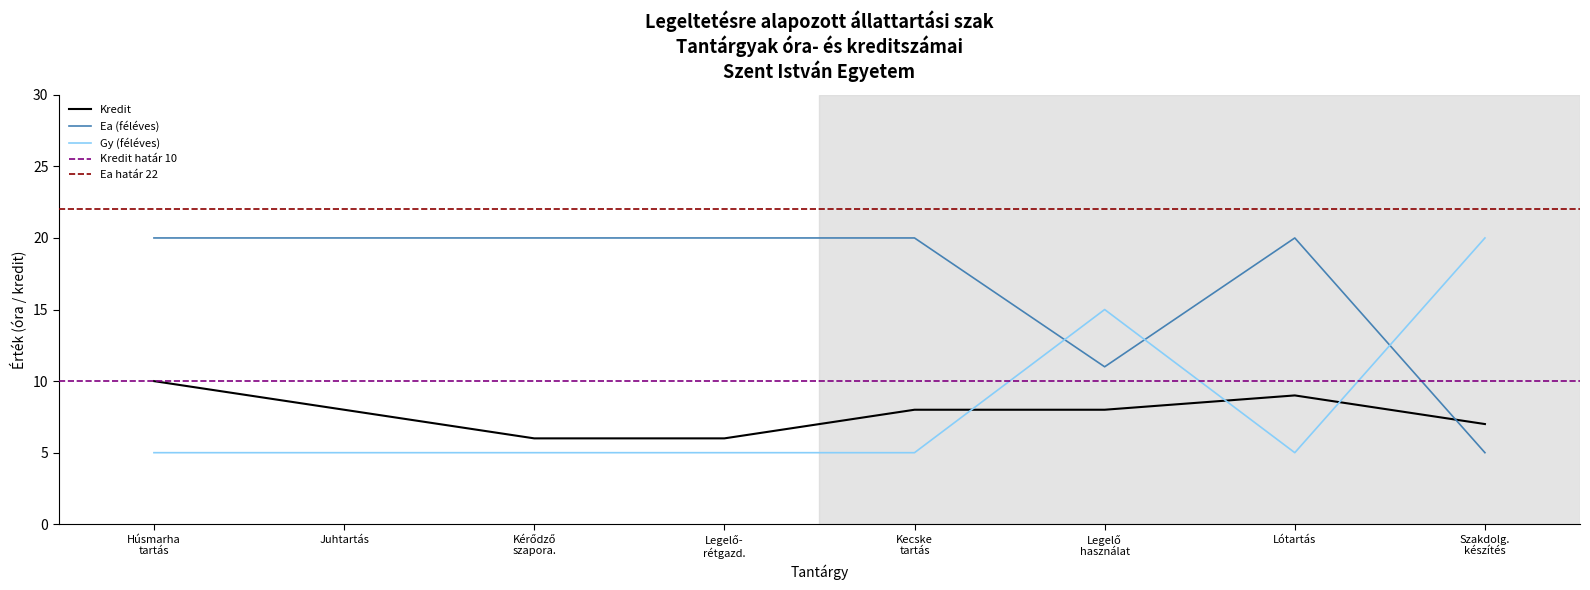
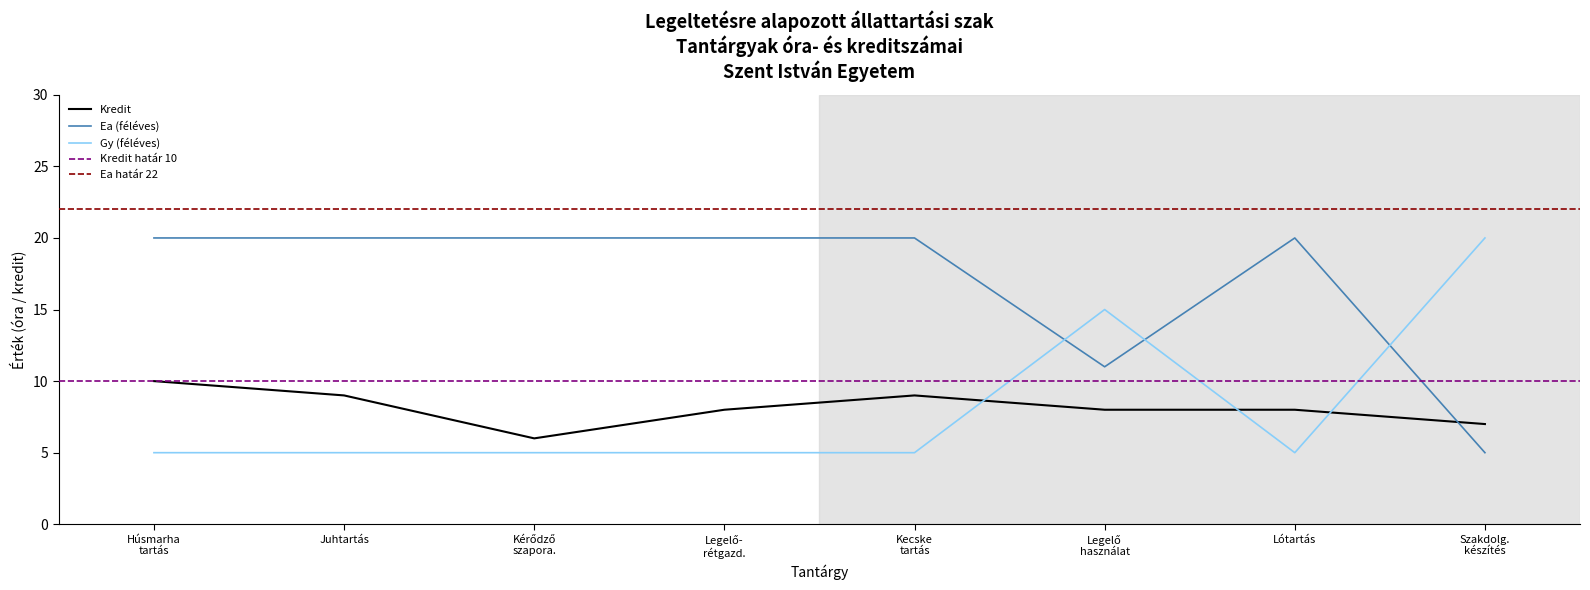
  {
    "Kredit": {
      "Húsmarha tartás": 10,
-     "Juhtartás": 8,
+     "Juhtartás": 9,
      "Kérődző szapora.": 6,
-     "Legelő- rétgazd.": 6,
-     "Kecske tartás": 8,
+     "Legelő- rétgazd.": 8,
+     "Kecske tartás": 9,
      "Legelő használat": 8,
-     "Lótartás": 9,
+     "Lótartás": 8,
      "Szakdolg. készítés": 7
    },
    "Ea (féléves)": {
      "Húsmarha tartás": 20,
      "Juhtartás": 20,
      "Kérődző szapora.": 20,
      "Legelő- rétgazd.": 20,
      "Kecske tartás": 20,
      "Legelő használat": 11,
      "Lótartás": 20,
      "Szakdolg. készítés": 5
    },
    "Gy (féléves)": {
      "Húsmarha tartás": 5,
      "Juhtartás": 5,
      "Kérődző szapora.": 5,
      "Legelő- rétgazd.": 5,
      "Kecske tartás": 5,
      "Legelő használat": 15,
      "Lótartás": 5,
      "Szakdolg. készítés": 20
    }
  }
